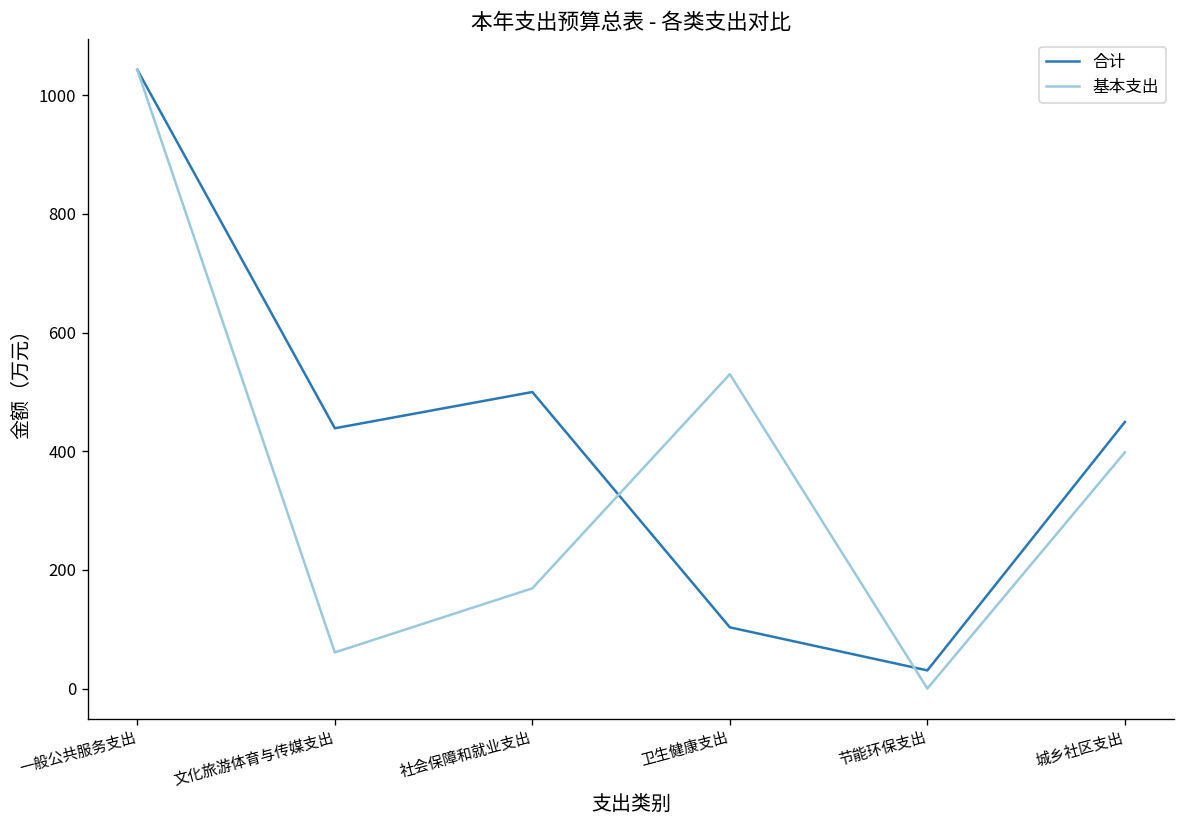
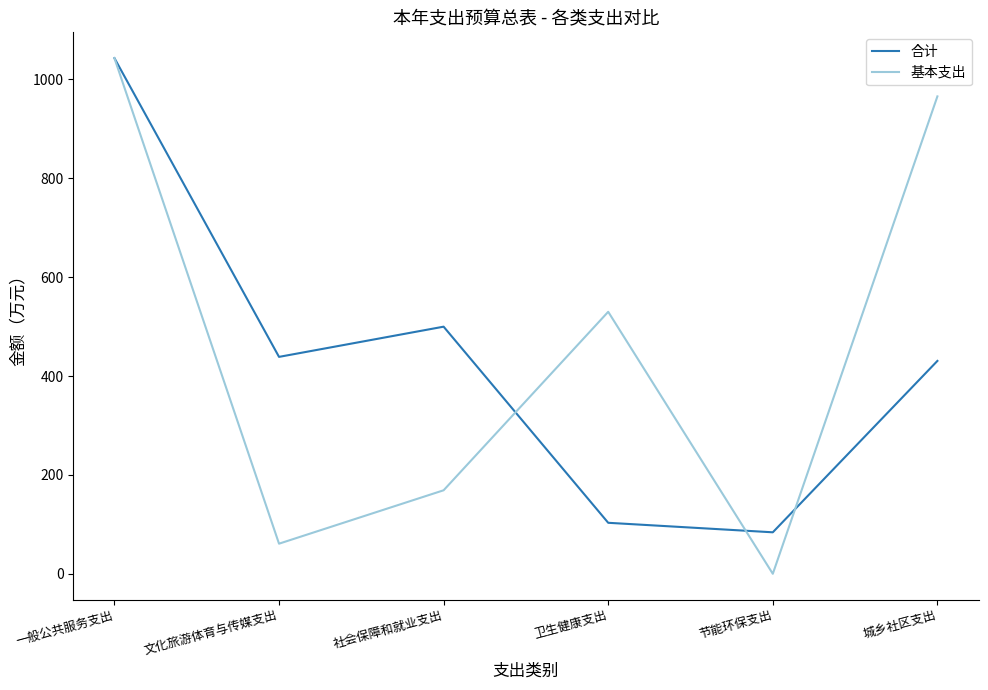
  {
    "合计": {
      "文化旅游体育与传媒支出": 440,
      "社会保障和就业支出": 500,
      "卫生健康支出": 100,
-     "节能环保支出": 30,
-     "城乡社区支出": 450
+     "节能环保支出": 80,
+     "城乡社区支出": 430
    },
    "基本支出": {
      "文化旅游体育与传媒支出": 60,
      "社会保障和就业支出": 170,
      "卫生健康支出": 530,
      "节能环保支出": 0,
-     "城乡社区支出": 400
+     "城乡社区支出": 970
    }
  }
